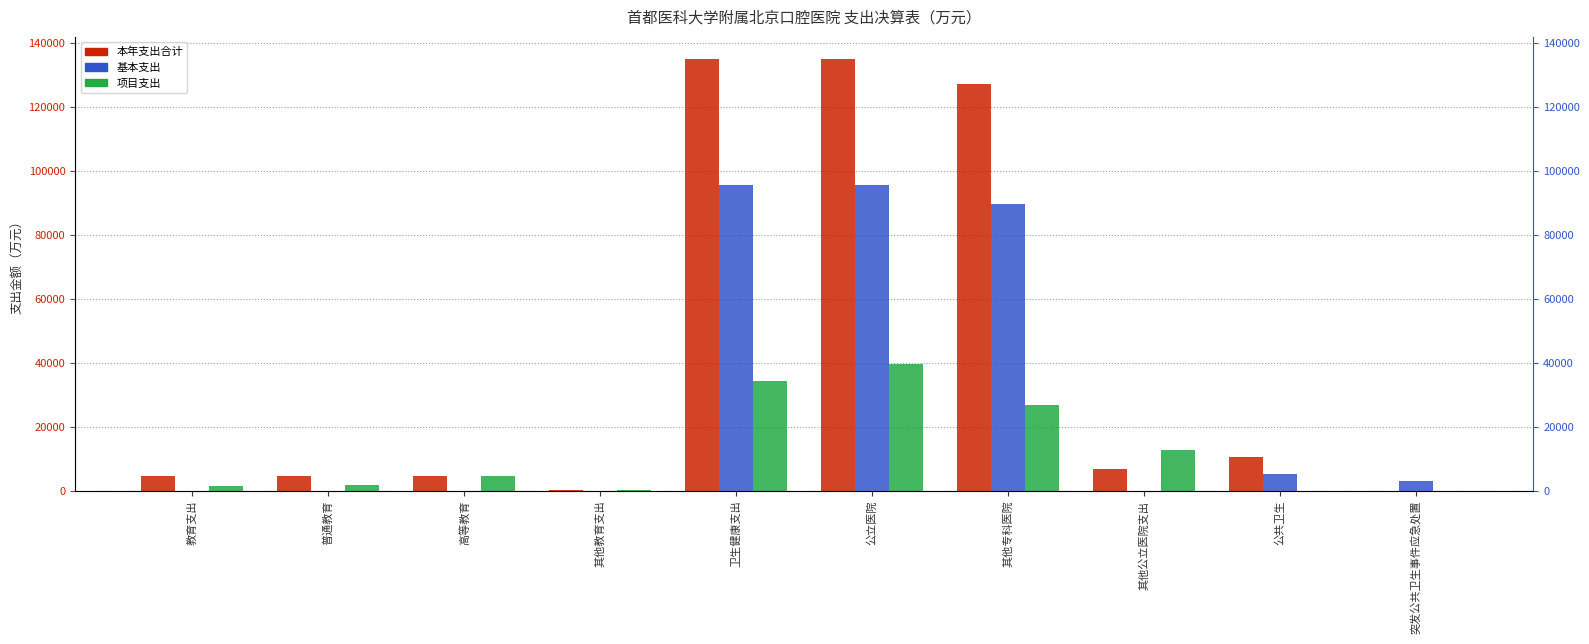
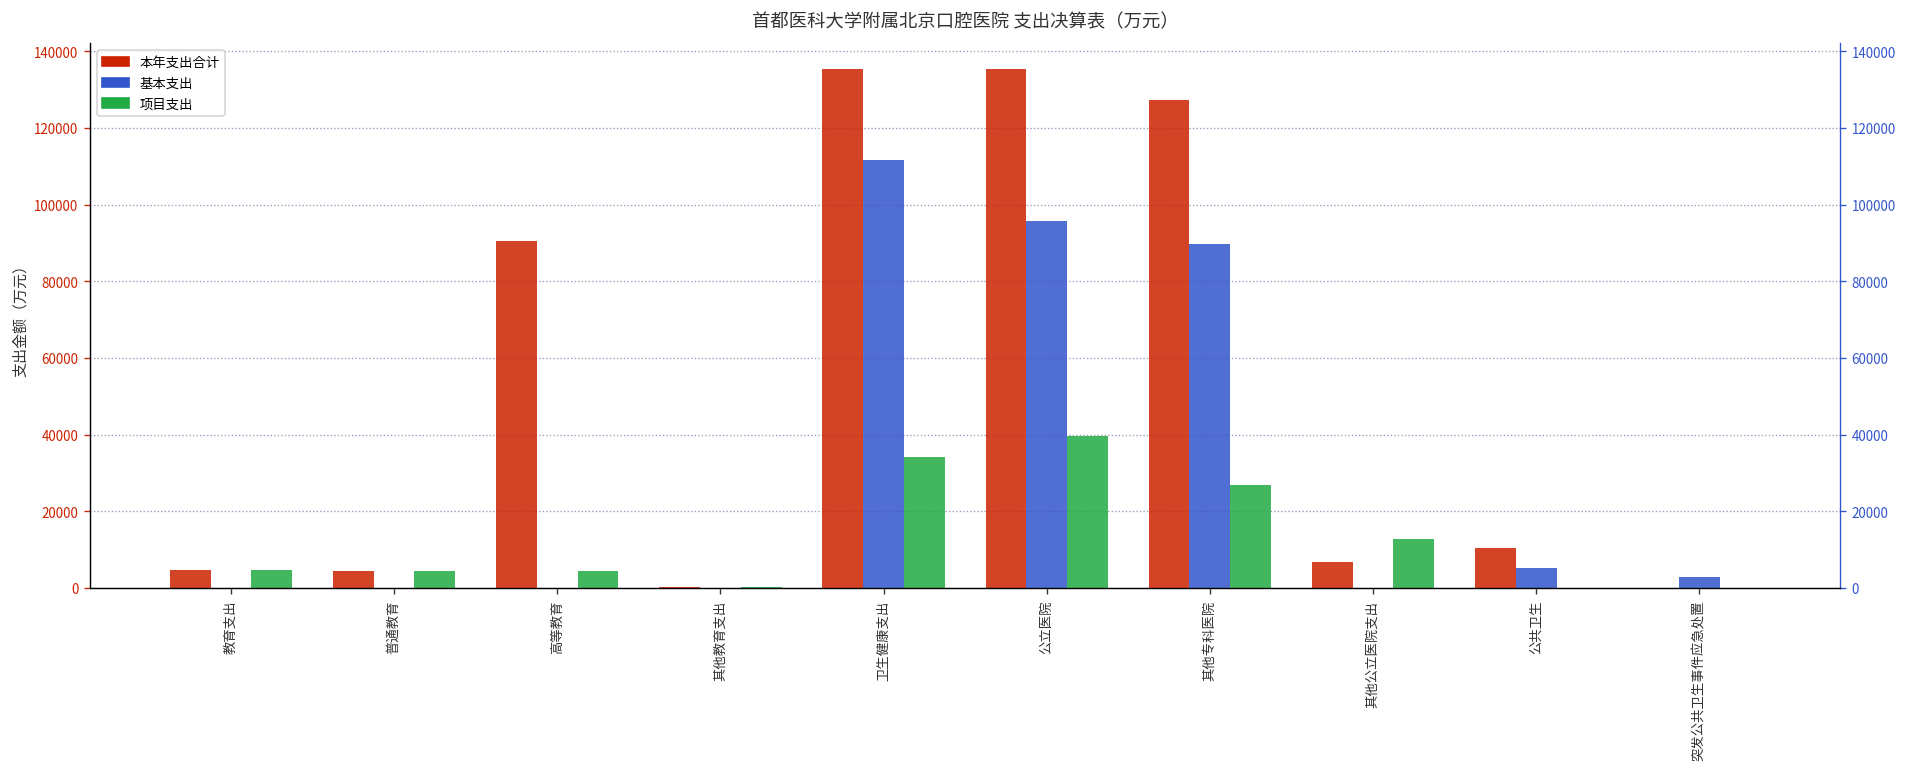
  {
    "本年支出合计": {
      "教育支出": 5000,
      "普通教育": 5000,
-     "高等教育": 5000,
+     "高等教育": 91000,
      "卫生健康支出": 135000,
      "公立医院": 135000,
      "其他专科医院": 127000,
      "其他公立医院支出": 7000,
      "公共卫生": 11000
    },
    "基本支出": {
      "教育支出": 0,
      "普通教育": 0,
      "高等教育": 0,
      "其他教育支出": 0,
-     "卫生健康支出": 96000,
+     "卫生健康支出": 112000,
      "公立医院": 96000,
      "其他专科医院": 90000,
      "其他公立医院支出": 0,
      "公共卫生": 5000,
      "突发公共卫生事件应急处置": 3000
    },
    "项目支出": {
-     "教育支出": 1000,
-     "普通教育": 2000,
+     "教育支出": 5000,
+     "普通教育": 5000,
      "高等教育": 5000,
      "卫生健康支出": 34000,
      "公立医院": 40000,
      "其他专科医院": 27000,
      "其他公立医院支出": 13000,
      "公共卫生": 0,
      "突发公共卫生事件应急处置": 0
    }
  }
